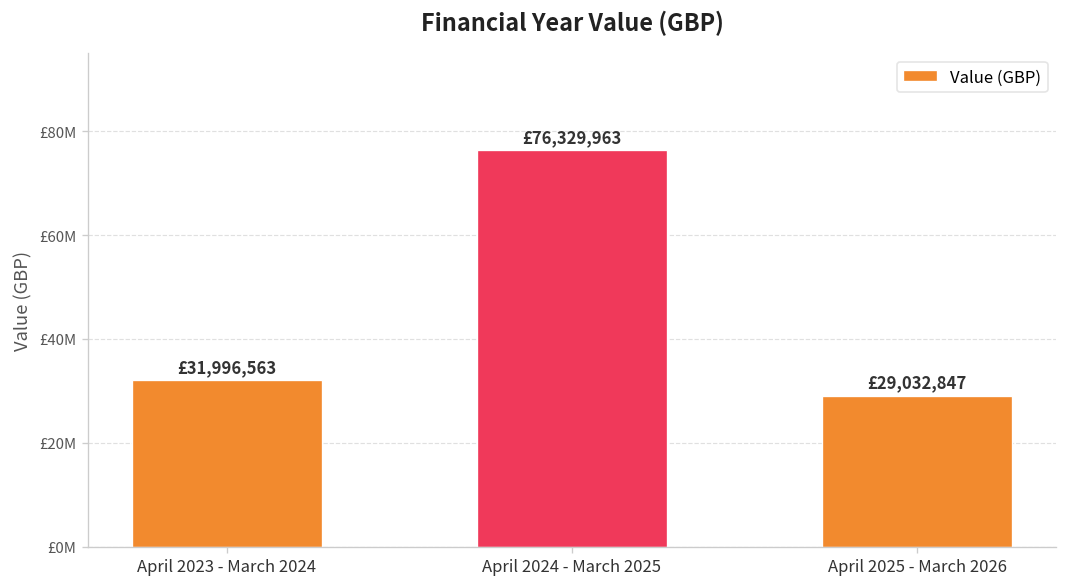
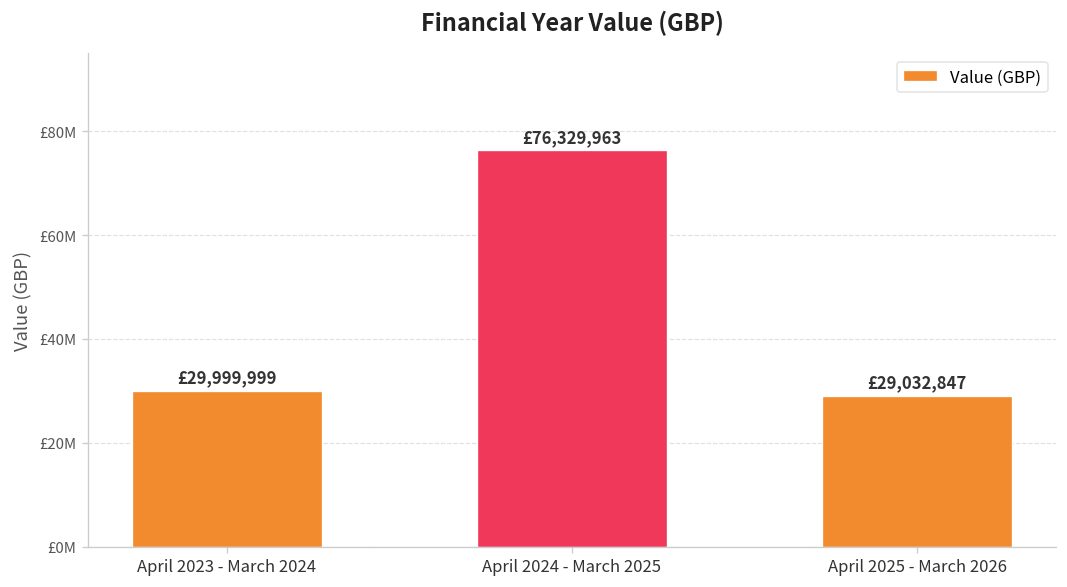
  {
-   "April 2023 - March 2024": "£31,996,563",
+   "April 2023 - March 2024": "£29,999,999",
    "April 2024 - March 2025": "£76,329,963",
    "April 2025 - March 2026": "£29,032,847"
  }
